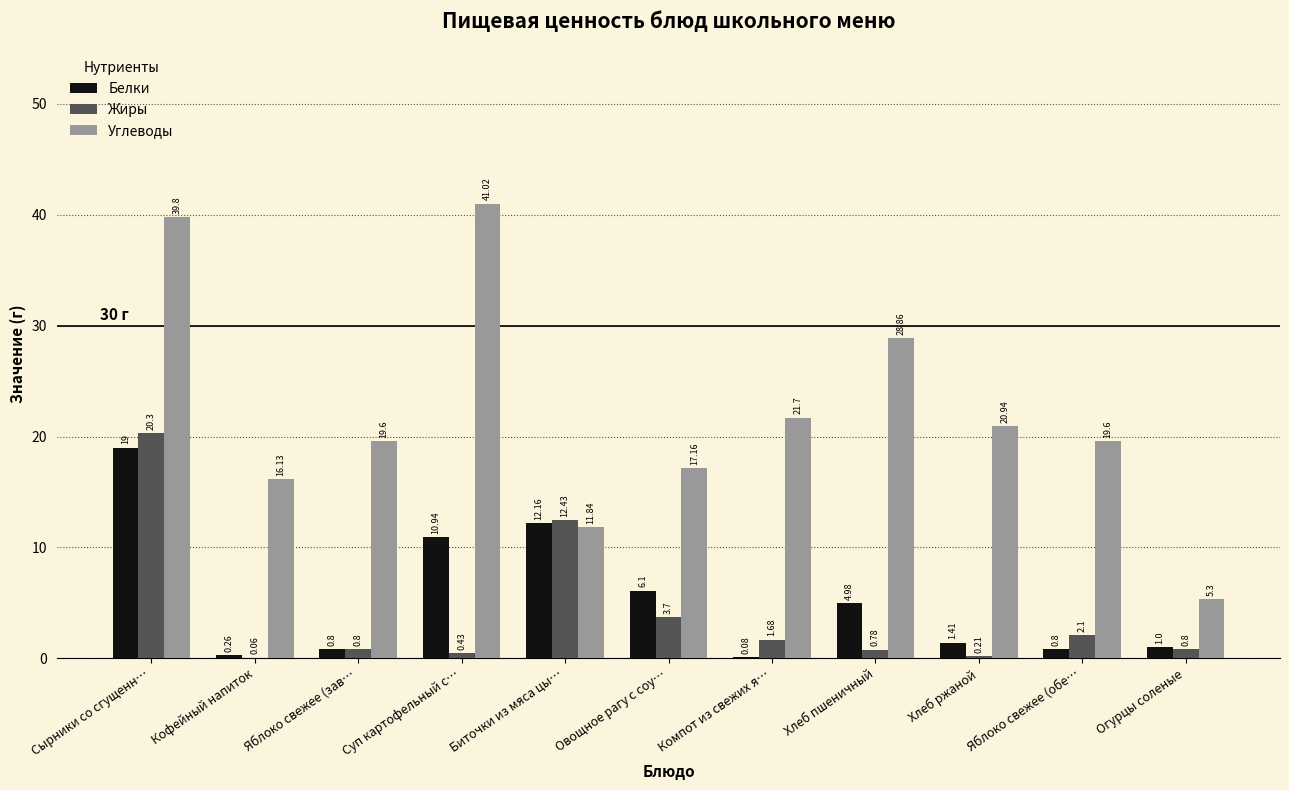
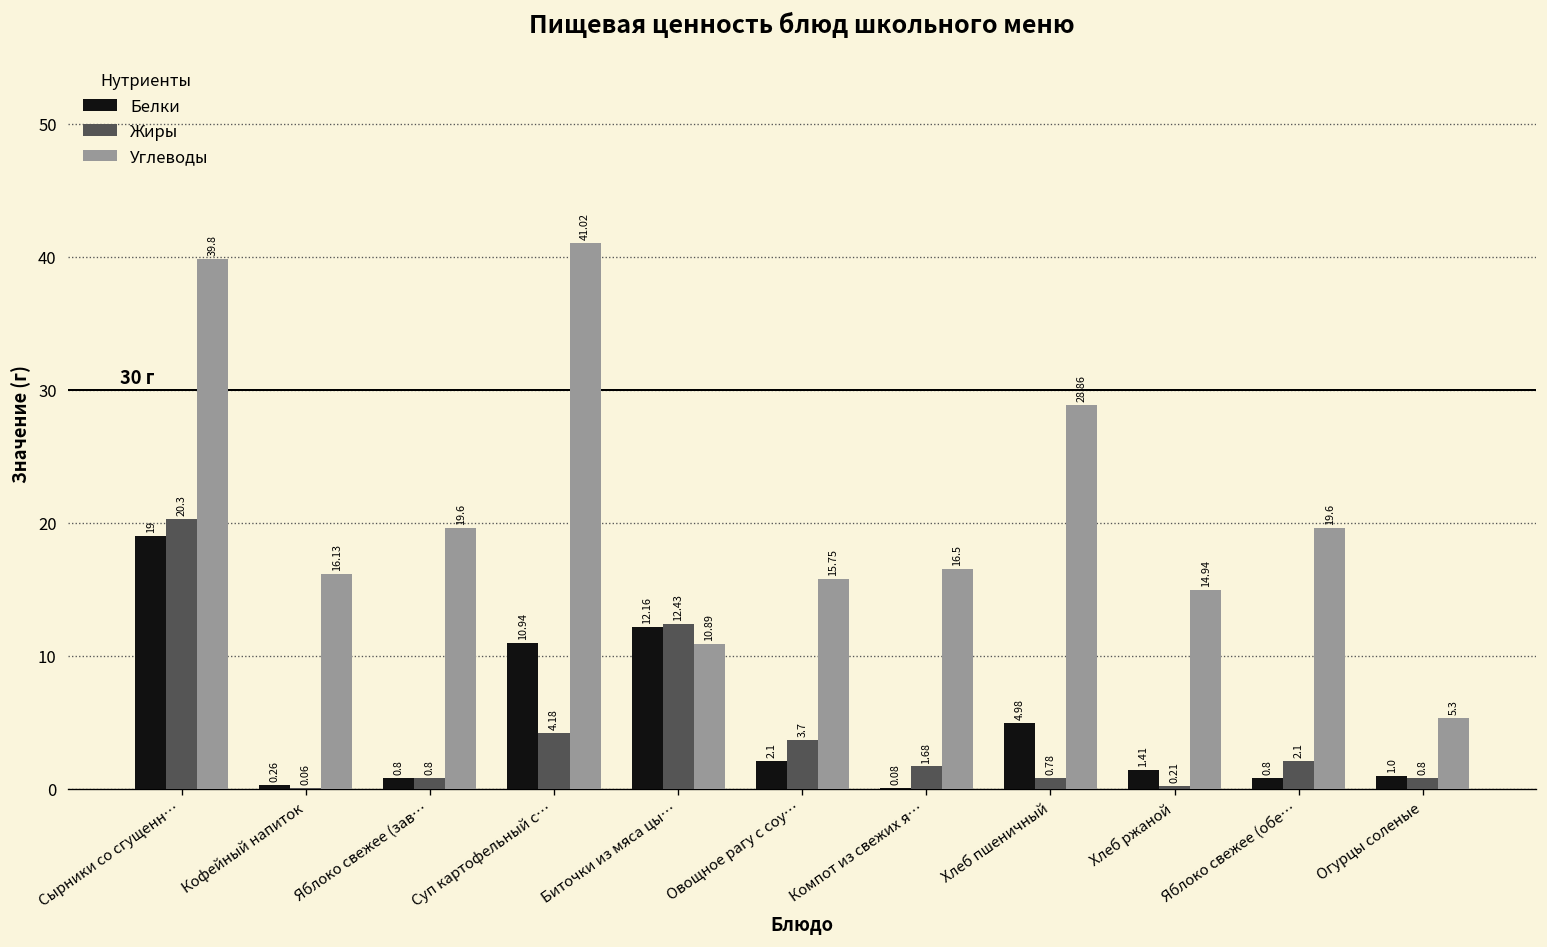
  {
    "Белки": {
      "Сырники со сгущенн…": 19,
      "Кофейный напиток": 0.26,
      "Яблоко свежее (зав…": 0.8,
      "Суп картофельный с…": 10.94,
      "Биточки из мяса цы…": 12.16,
-     "Овощное рагу с соу…": 6.1,
+     "Овощное рагу с соу…": 2.1,
      "Компот из свежих я…": 0.08,
      "Хлеб пшеничный": 4.98,
      "Хлеб ржаной": 1.41,
      "Яблоко свежее (обе…": 0.8,
      "Огурцы соленые": 1.0
    },
    "Жиры": {
      "Сырники со сгущенн…": 20.3,
      "Кофейный напиток": 0.06,
      "Яблоко свежее (зав…": 0.8,
-     "Суп картофельный с…": 0.43,
+     "Суп картофельный с…": 4.18,
      "Биточки из мяса цы…": 12.43,
      "Овощное рагу с соу…": 3.7,
      "Компот из свежих я…": 1.68,
      "Хлеб пшеничный": 0.78,
      "Хлеб ржаной": 0.21,
      "Яблоко свежее (обе…": 2.1,
      "Огурцы соленые": 0.8
    },
    "Углеводы": {
      "Сырники со сгущенн…": 39.8,
      "Кофейный напиток": 16.13,
      "Яблоко свежее (зав…": 19.6,
      "Суп картофельный с…": 41.02,
-     "Биточки из мяса цы…": 11.84,
-     "Овощное рагу с соу…": 17.16,
-     "Компот из свежих я…": 21.7,
+     "Биточки из мяса цы…": 10.89,
+     "Овощное рагу с соу…": 15.75,
+     "Компот из свежих я…": 16.5,
      "Хлеб пшеничный": 28.86,
-     "Хлеб ржаной": 20.94,
+     "Хлеб ржаной": 14.94,
      "Яблоко свежее (обе…": 19.6,
      "Огурцы соленые": 5.3
    }
  }
